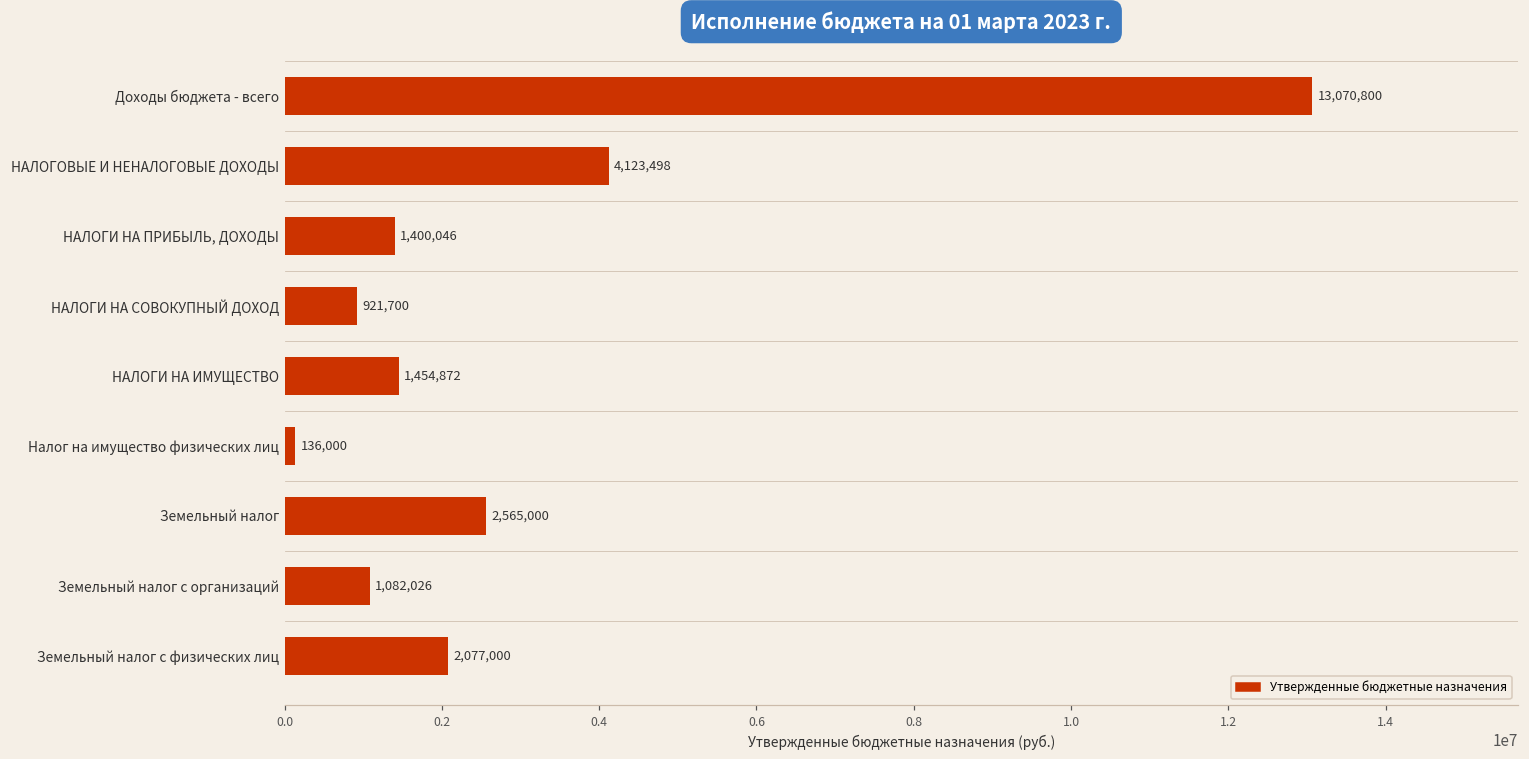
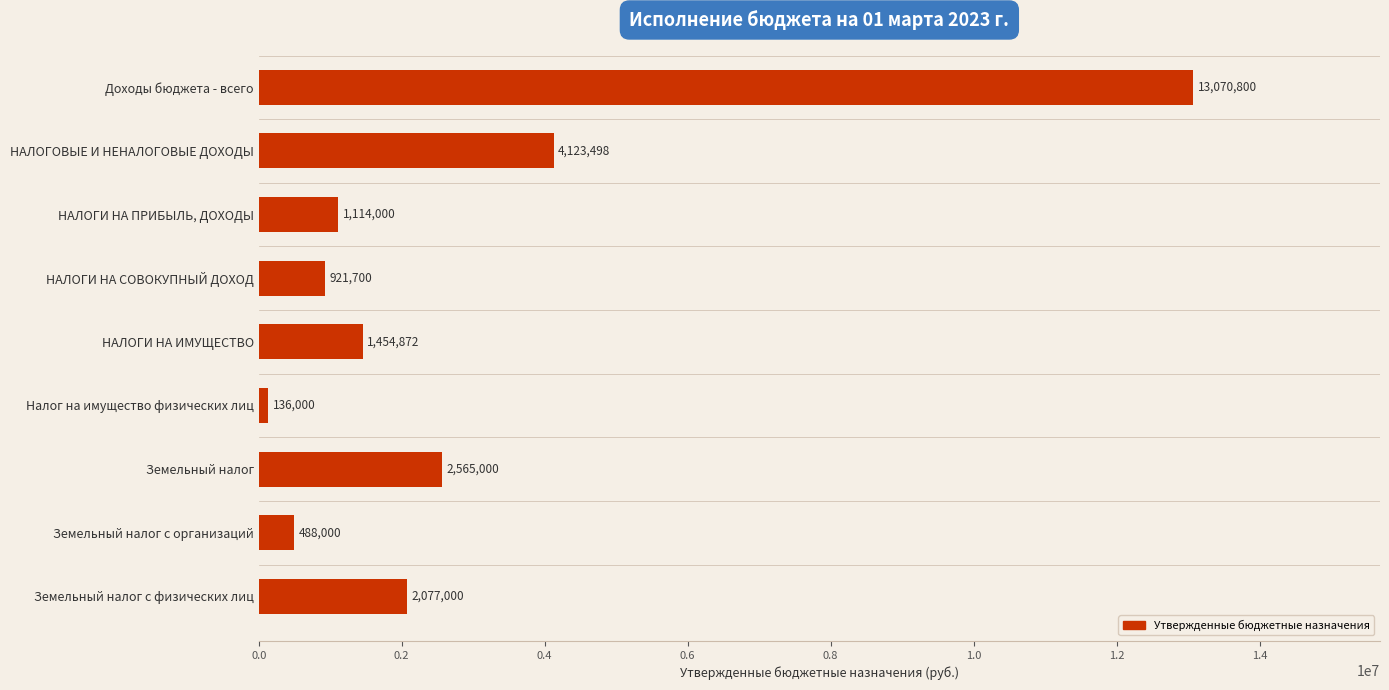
  {
    "Доходы бюджета - всего": "13,070,800",
    "НАЛОГОВЫЕ И НЕНАЛОГОВЫЕ ДОХОДЫ": "4,123,498",
-   "НАЛОГИ НА ПРИБЫЛЬ, ДОХОДЫ": "1,400,046",
+   "НАЛОГИ НА ПРИБЫЛЬ, ДОХОДЫ": "1,114,000",
    "НАЛОГИ НА СОВОКУПНЫЙ ДОХОД": "921,700",
    "НАЛОГИ НА ИМУЩЕСТВО": "1,454,872",
    "Налог на имущество физических лиц": "136,000",
    "Земельный налог": "2,565,000",
-   "Земельный налог с организаций": "1,082,026",
+   "Земельный налог с организаций": "488,000",
    "Земельный налог с физических лиц": "2,077,000"
  }
